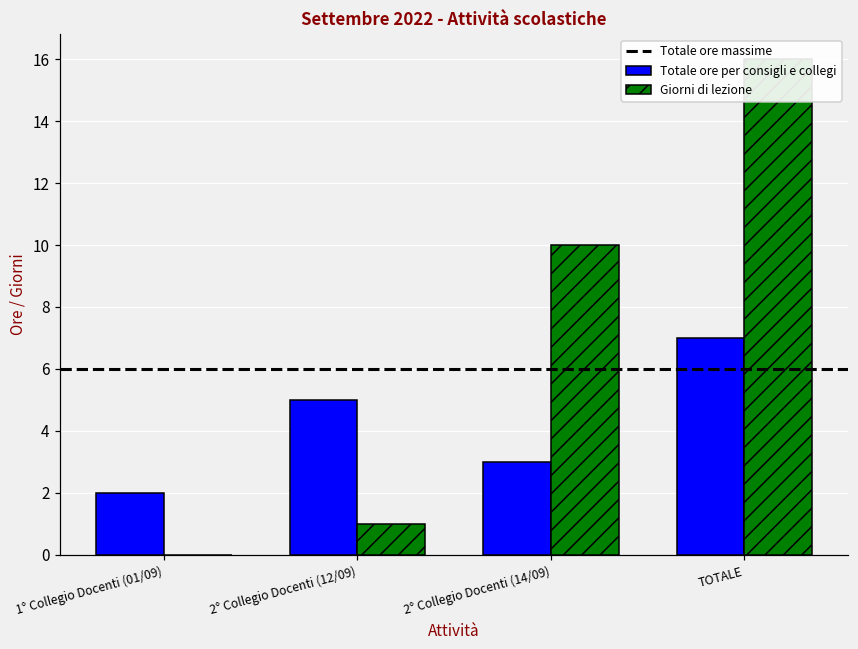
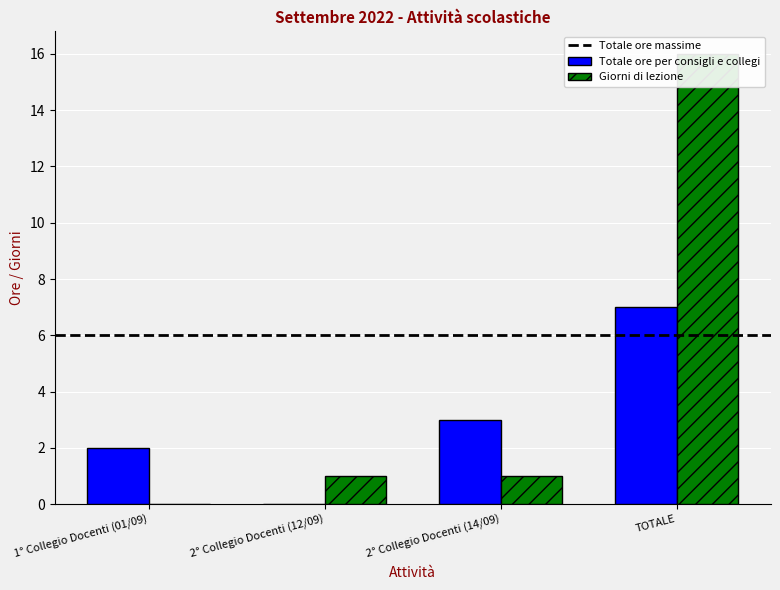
  {
    "Totale ore per consigli e collegi": {
      "1° Collegio Docenti (01/09)": 2,
-     "2° Collegio Docenti (12/09)": 5,
+     "2° Collegio Docenti (12/09)": 0,
      "2° Collegio Docenti (14/09)": 3,
      "TOTALE": 7
    },
    "Giorni di lezione": {
      "1° Collegio Docenti (01/09)": 0,
      "2° Collegio Docenti (12/09)": 1,
-     "2° Collegio Docenti (14/09)": 10
+     "2° Collegio Docenti (14/09)": 1
    }
  }
